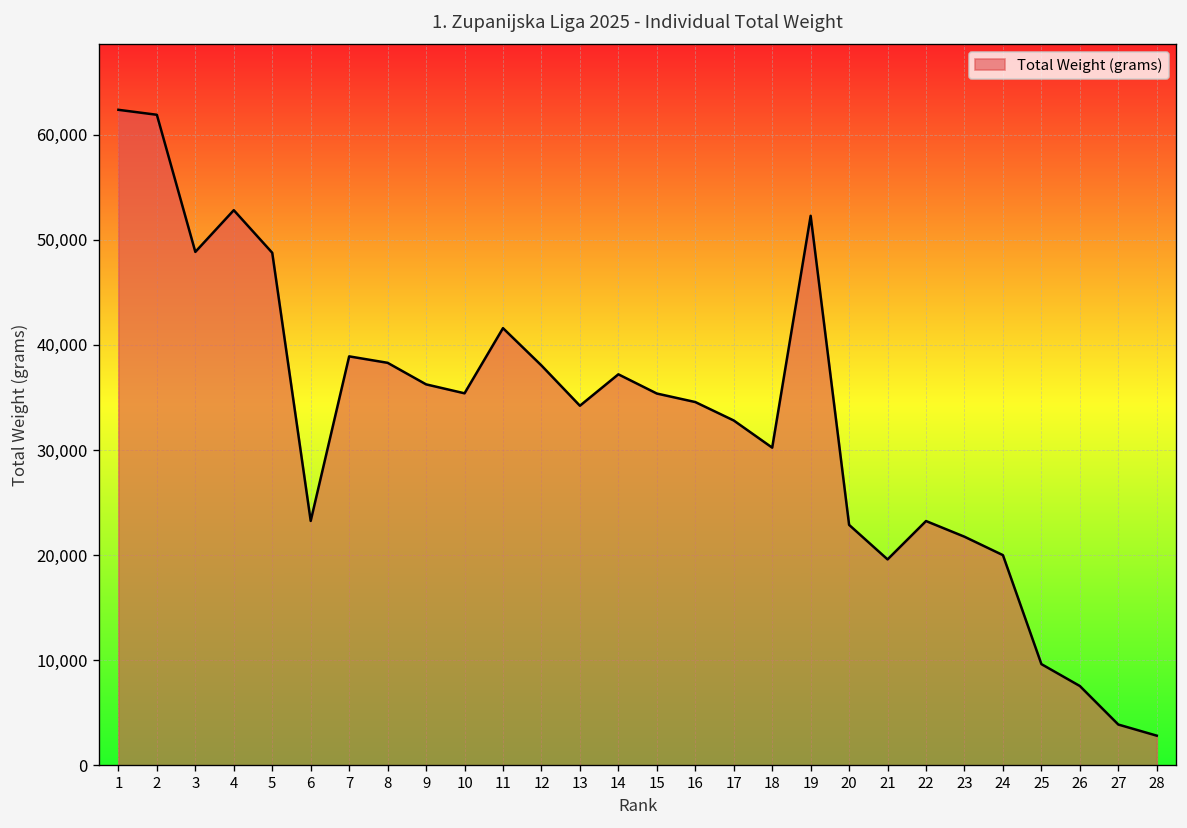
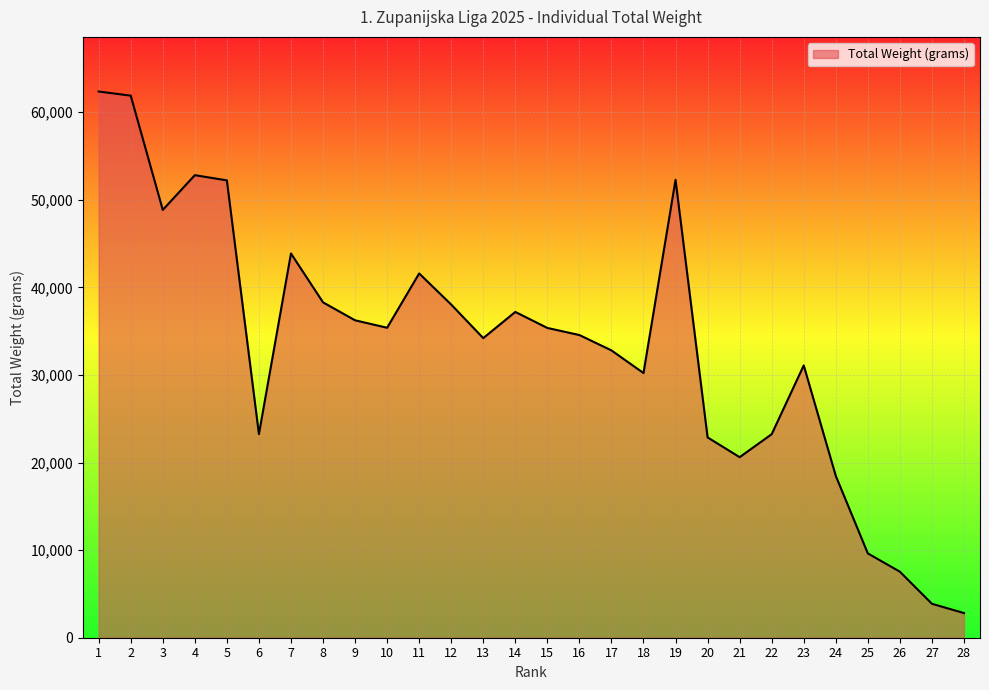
  {
    "1": "62,000",
    "2": "62,000",
    "3": "49,000",
    "4": "53,000",
-   "5": "49,000",
+   "5": "52,000",
    "6": "23,000",
-   "7": "39,000",
+   "7": "44,000",
    "8": "38,000",
    "9": "36,000",
    "10": "35,000",
    "11": "42,000",
    "12": "38,000",
    "13": "34,000",
    "14": "37,000",
    "15": "35,000",
    "16": "35,000",
    "17": "33,000",
    "18": "30,000",
    "19": "52,000",
    "20": "23,000",
-   "21": "20,000",
+   "21": "21,000",
    "22": "23,000",
-   "23": "22,000",
-   "24": "20,000",
+   "23": "31,000",
+   "24": "18,000",
    "25": "10,000",
    "26": "8,000",
    "27": "4,000",
    "28": "3,000"
  }
